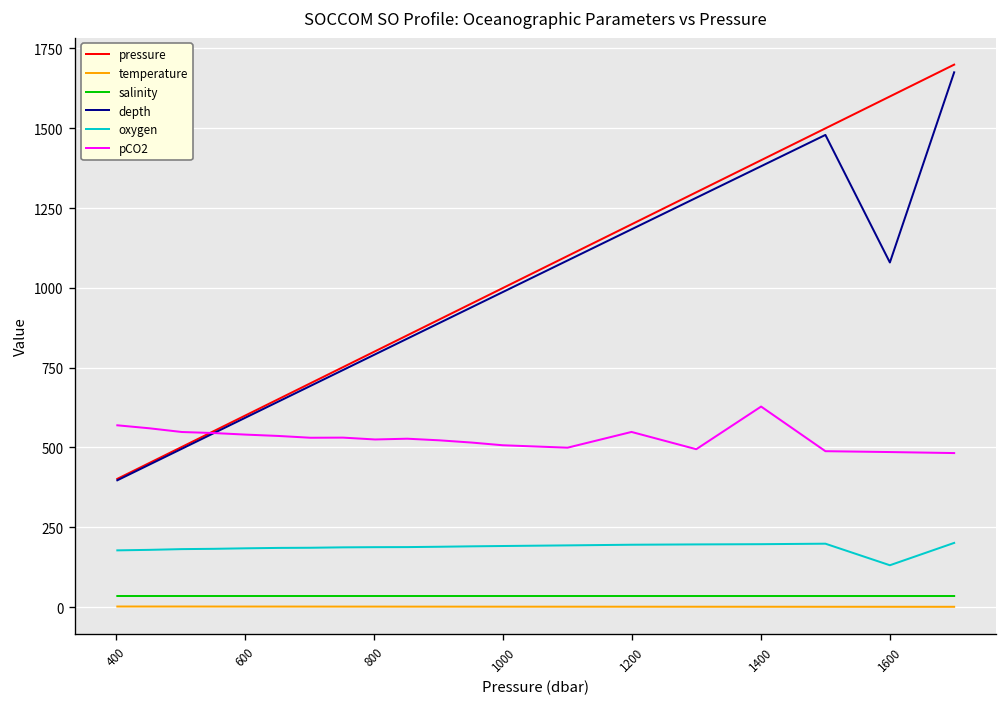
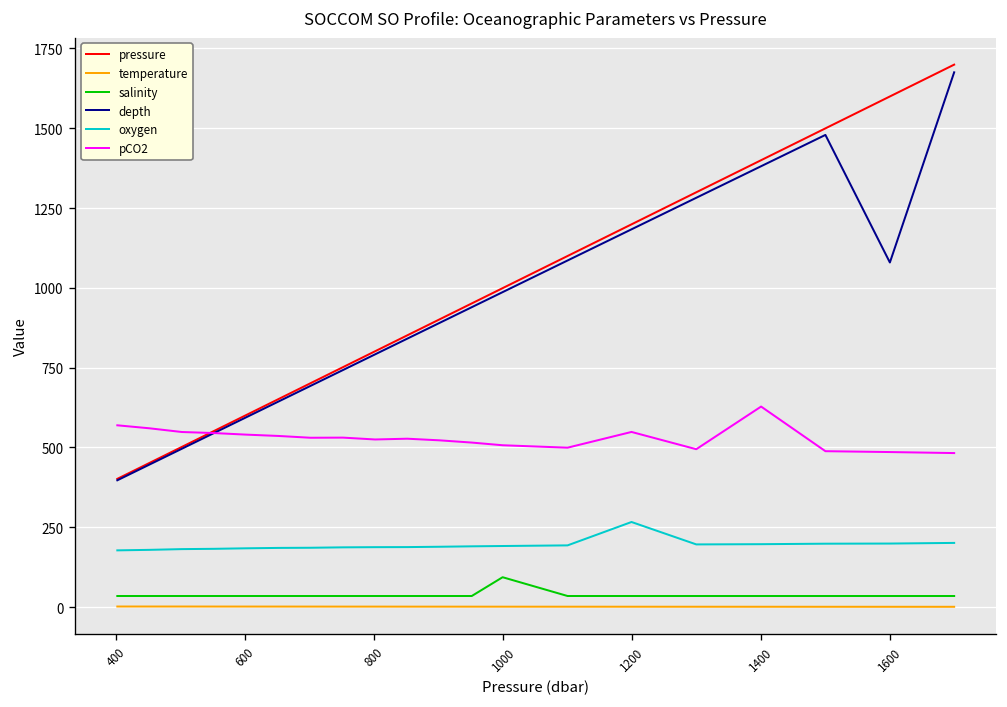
  {
    "pressure": {
      "1000": 1000,
      "1200": 1200,
      "1400": 1400,
      "1600": 1600
    },
    "temperature": {
      "1000": 0,
      "1200": 0,
      "1400": 0,
      "1600": 0
    },
    "salinity": {
-     "1000": 30,
+     "1000": 90,
      "1200": 30,
      "1400": 30,
      "1600": 30
    },
    "depth": {
      "1000": 990,
      "1200": 1180,
      "1400": 1380,
      "1600": 1080
    },
    "oxygen": {
      "1000": 190,
-     "1200": 200,
+     "1200": 270,
      "1400": 200,
-     "1600": 130
+     "1600": 200
    },
    "pCO2": {
      "1000": 510,
      "1200": 550,
      "1400": 630,
      "1600": 490
    }
  }
